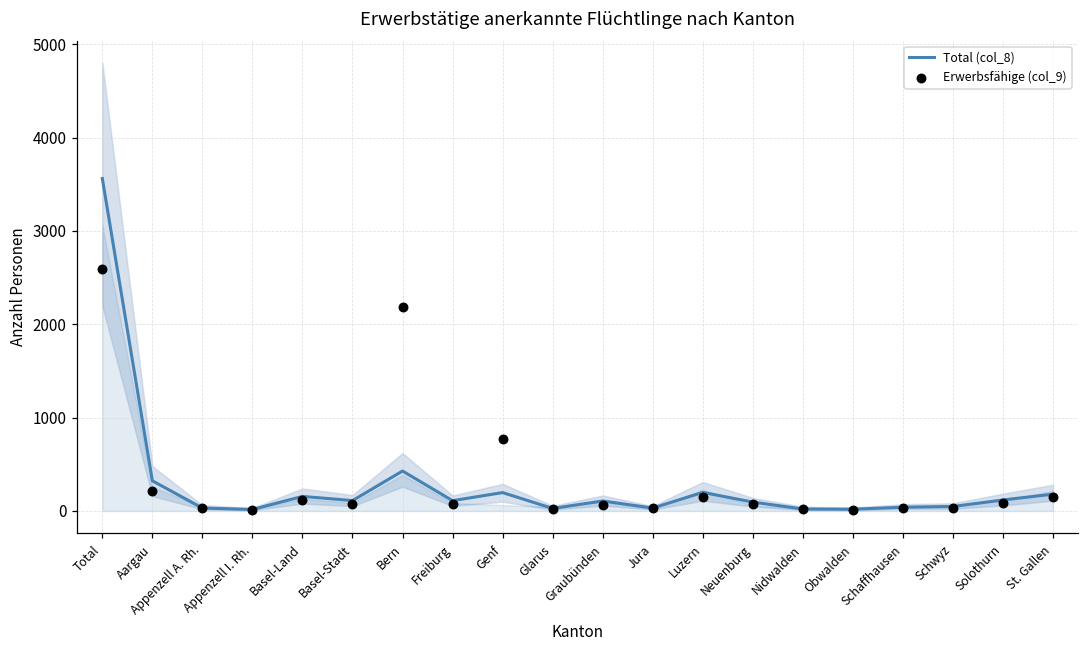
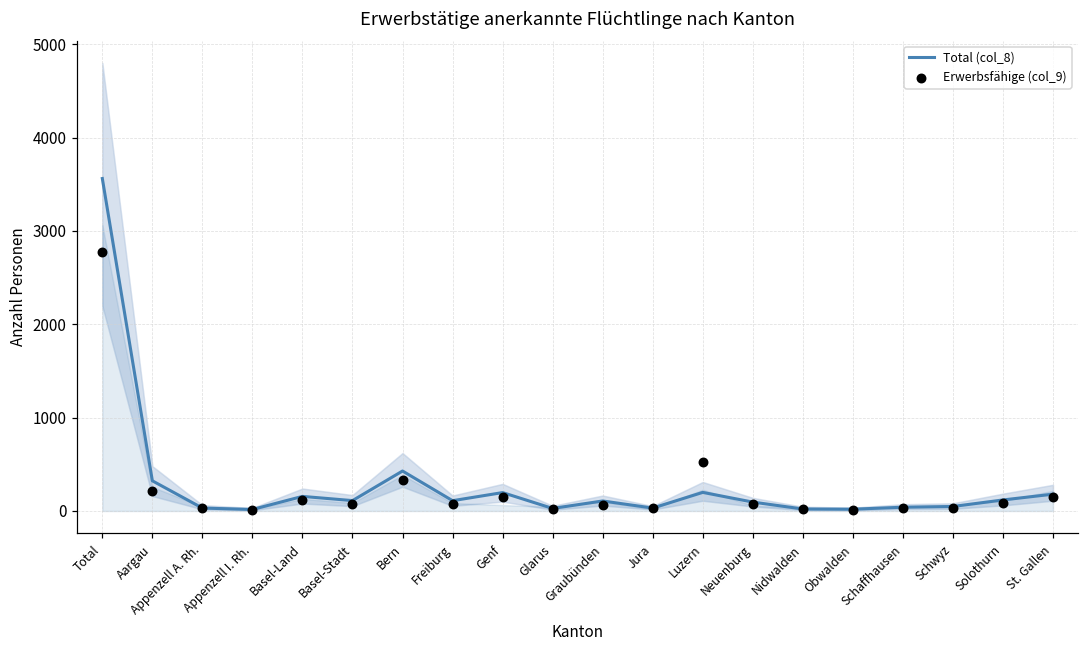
  {
    "Erwerbsfähige (col_9)": {
-     "Total": 2600,
-     "Bern": 2200,
-     "Genf": 800,
-     "Luzern": 100
+     "Total": 2800,
+     "Bern": 300,
+     "Genf": 100,
+     "Luzern": 500
    }
  }
